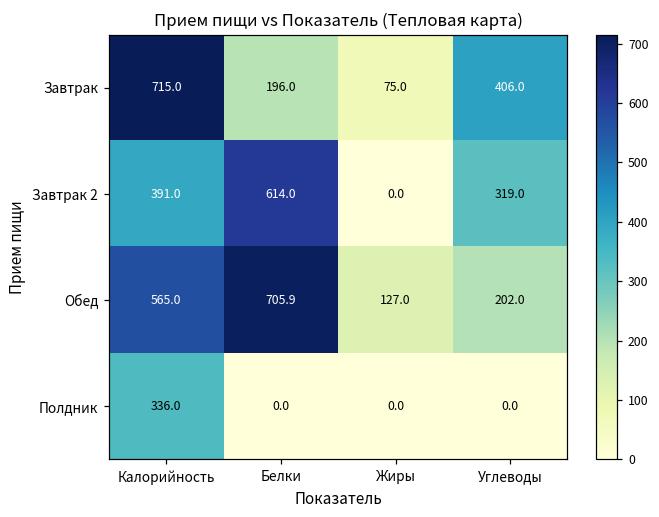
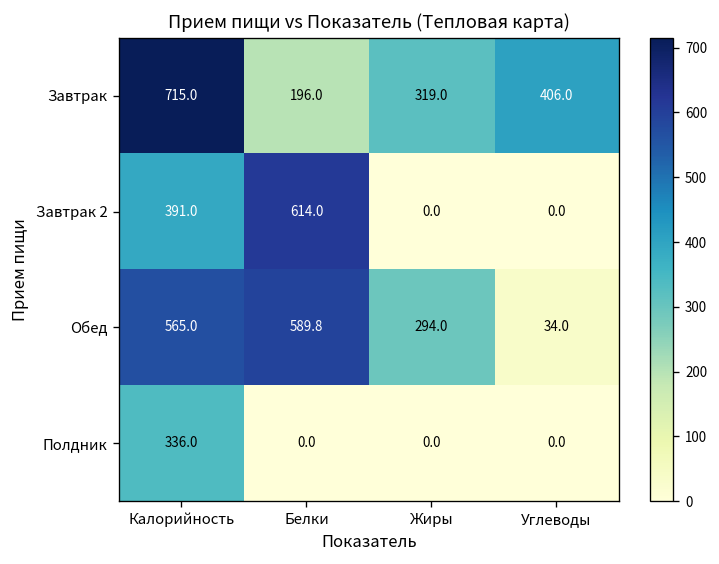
  {
    "Завтрак": {
      "Калорийность": 715.0,
      "Белки": 196.0,
-     "Жиры": 75.0,
+     "Жиры": 319.0,
      "Углеводы": 406.0
    },
    "Завтрак 2": {
      "Калорийность": 391.0,
      "Белки": 614.0,
      "Жиры": 0.0,
-     "Углеводы": 319.0
+     "Углеводы": 0.0
    },
    "Обед": {
      "Калорийность": 565.0,
-     "Белки": 705.9,
-     "Жиры": 127.0,
-     "Углеводы": 202.0
+     "Белки": 589.8,
+     "Жиры": 294.0,
+     "Углеводы": 34.0
    },
    "Полдник": {
      "Калорийность": 336.0,
      "Белки": 0.0,
      "Жиры": 0.0,
      "Углеводы": 0.0
    }
  }
